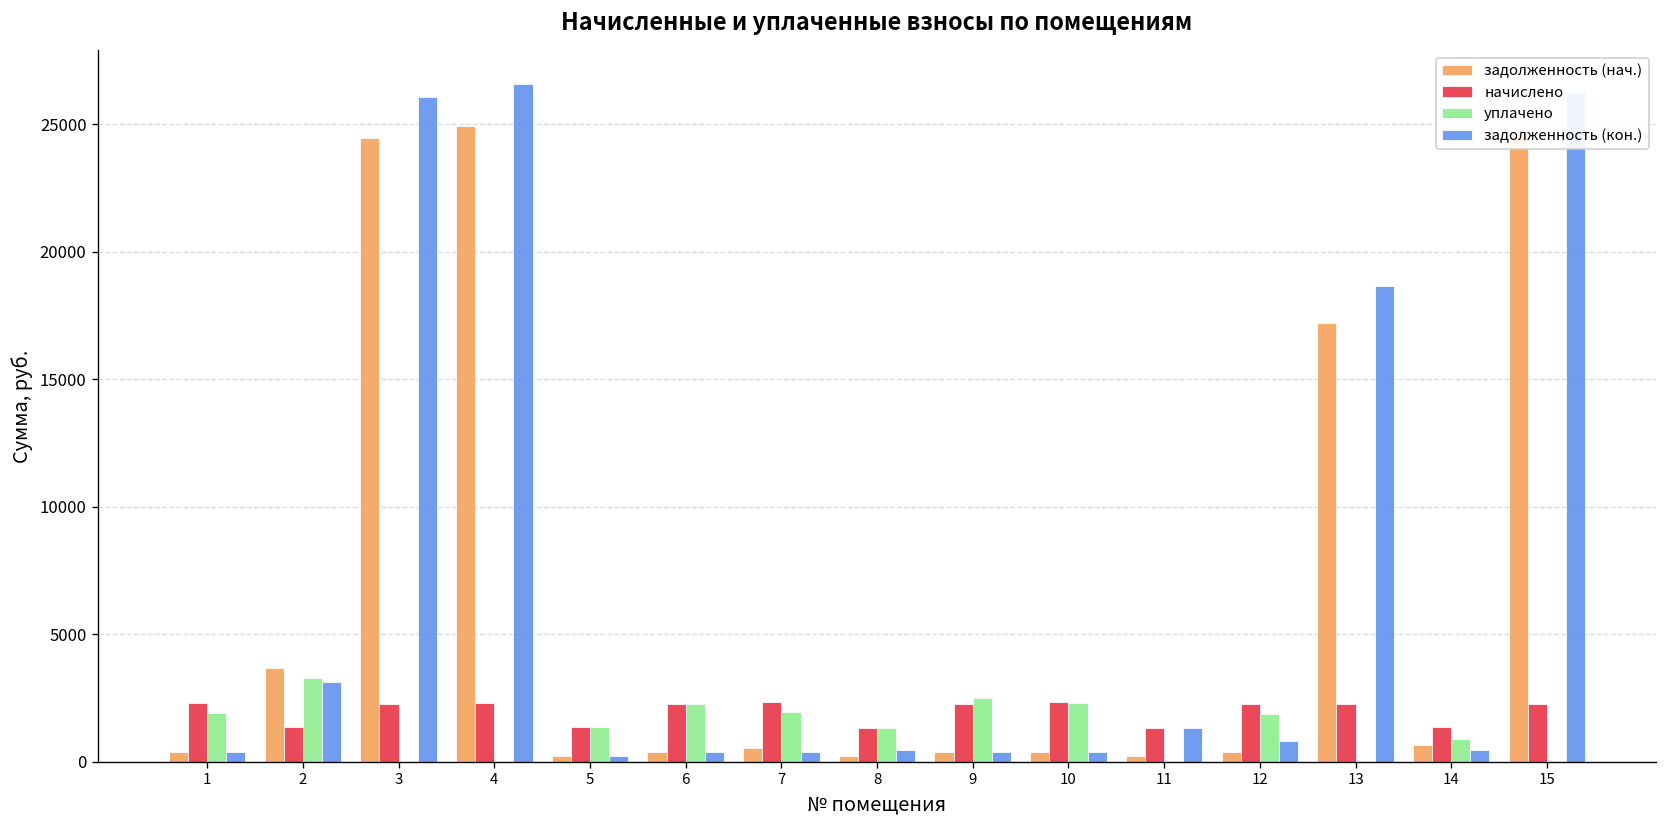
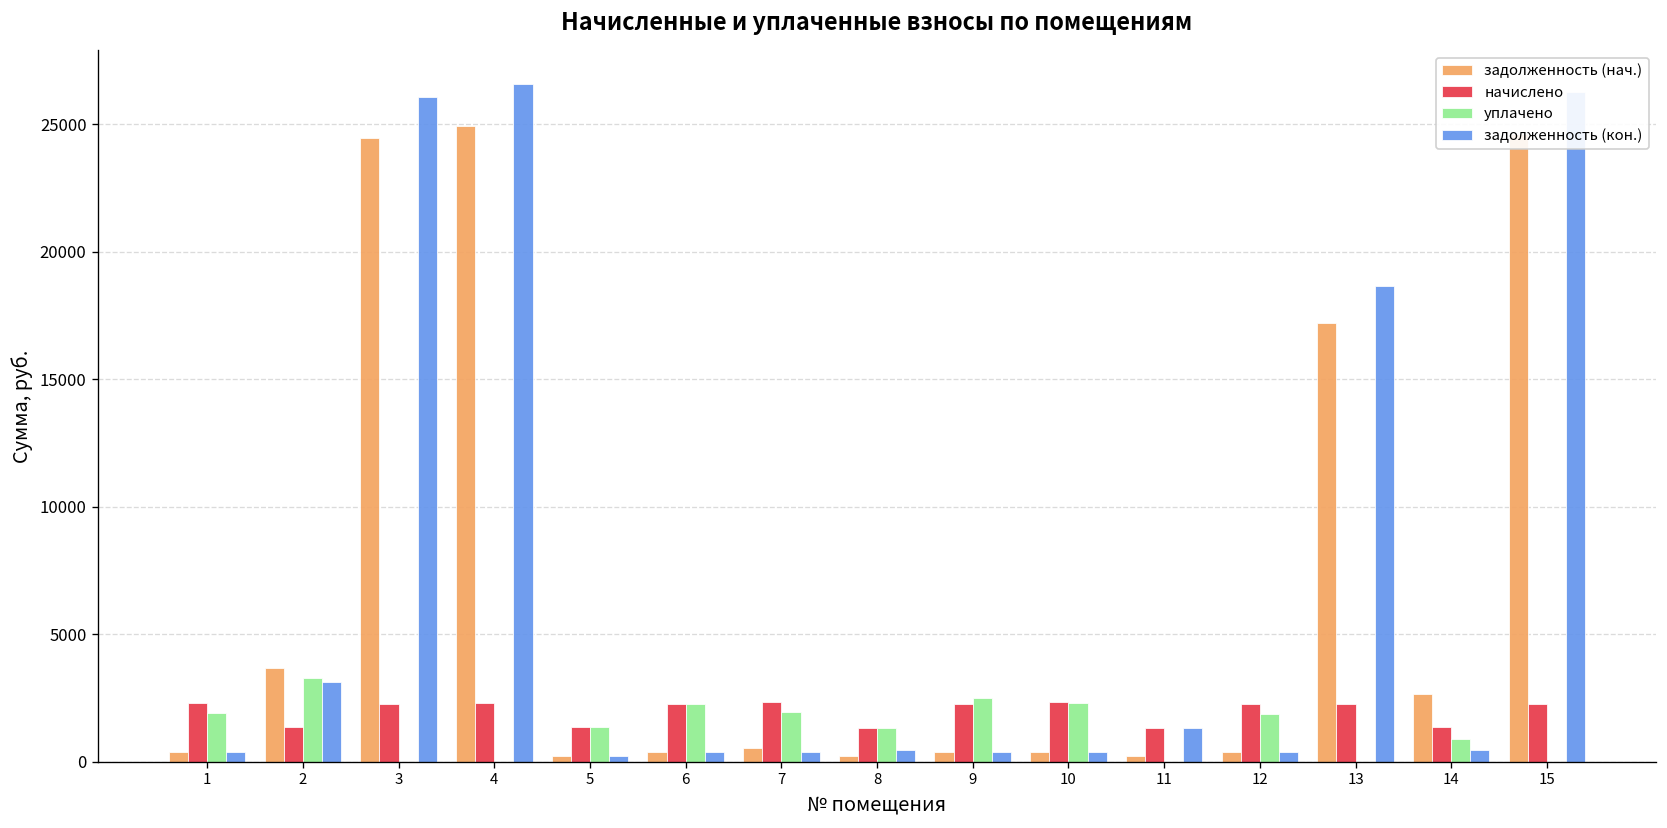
  {
    "задолженность (нач.)": {
      "1": 400,
      "2": 3700,
      "3": 24500,
      "4": 25000,
      "5": 200,
      "6": 400,
      "7": 500,
      "8": 200,
      "9": 400,
      "10": 400,
      "11": 200,
      "12": 400,
      "13": 17200,
-     "14": 700
+     "14": 2600
    },
    "начислено": {
      "1": 2300,
      "2": 1300,
      "3": 2300,
      "4": 2300,
      "5": 1300,
      "6": 2300,
      "7": 2300,
      "8": 1300,
      "9": 2300,
      "10": 2300,
      "11": 1300,
      "12": 2300,
      "13": 2300,
      "14": 1400,
      "15": 2300
    },
    "уплачено": {
      "1": 1900,
      "2": 3300,
      "3": 0,
      "4": 0,
      "5": 1300,
      "6": 2300,
      "7": 1900,
      "8": 1300,
      "9": 2500,
      "10": 2300,
      "11": 0,
      "12": 1900,
      "13": 0,
      "14": 900,
      "15": 0
    },
    "задолженность (кон.)": {
      "1": 400,
      "2": 3100,
      "3": 26100,
      "4": 26600,
      "5": 200,
      "6": 400,
      "7": 400,
      "8": 400,
      "9": 400,
      "10": 400,
      "11": 1300,
-     "12": 800,
+     "12": 400,
      "13": 18700,
      "14": 500
    }
  }
